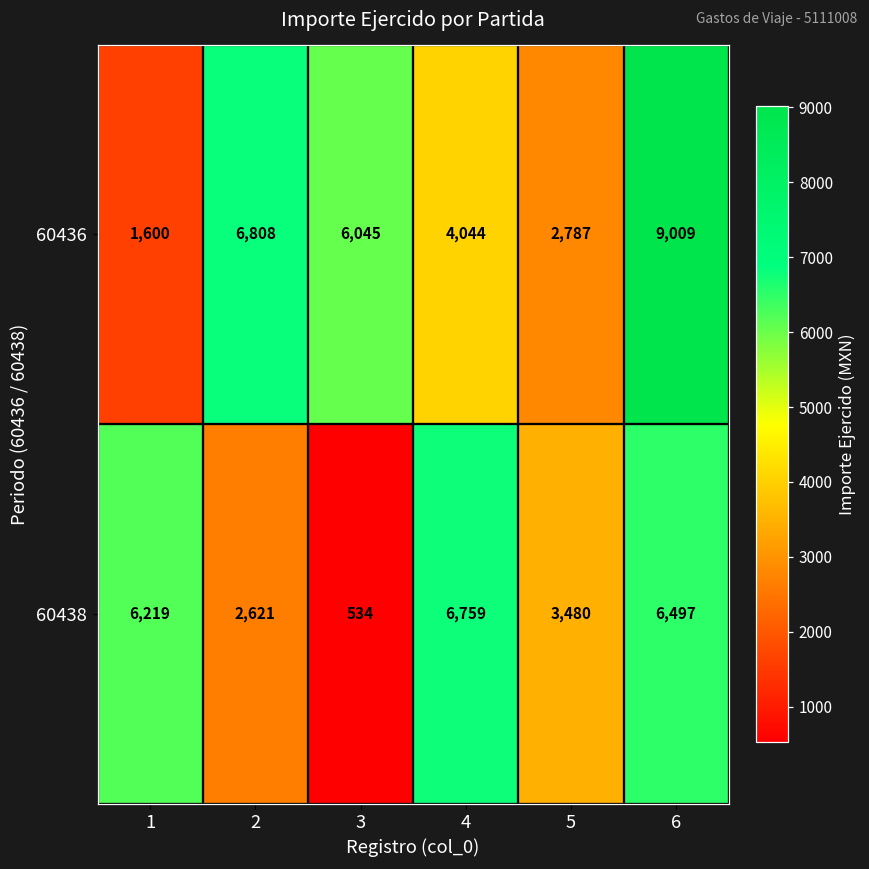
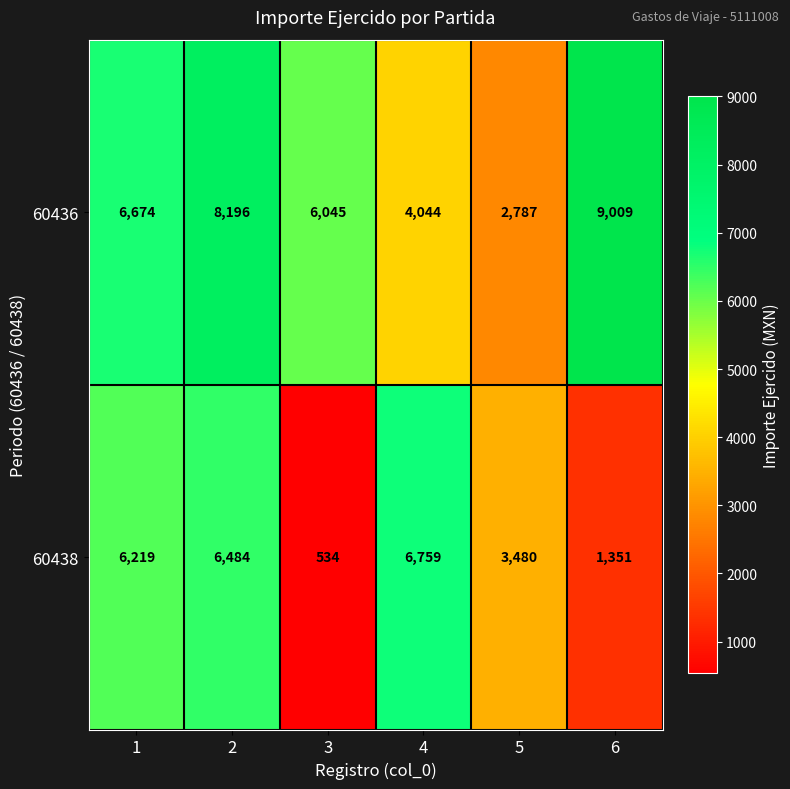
  {
    "60436": {
-     "1": "1,600",
-     "2": "6,808",
+     "1": "6,674",
+     "2": "8,196",
      "3": "6,045",
      "4": "4,044",
      "5": "2,787",
      "6": "9,009"
    },
    "60438": {
      "1": "6,219",
-     "2": "2,621",
+     "2": "6,484",
      "3": "534",
      "4": "6,759",
      "5": "3,480",
-     "6": "6,497"
+     "6": "1,351"
    }
  }
